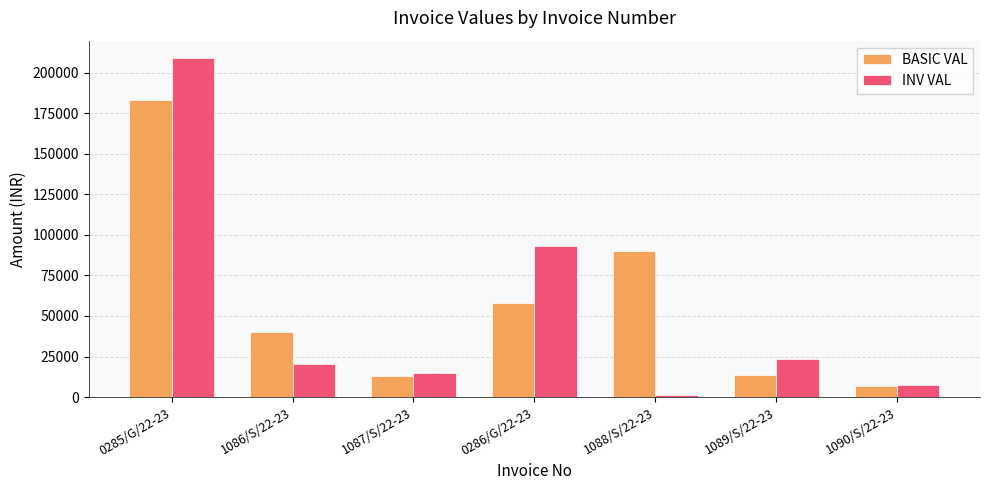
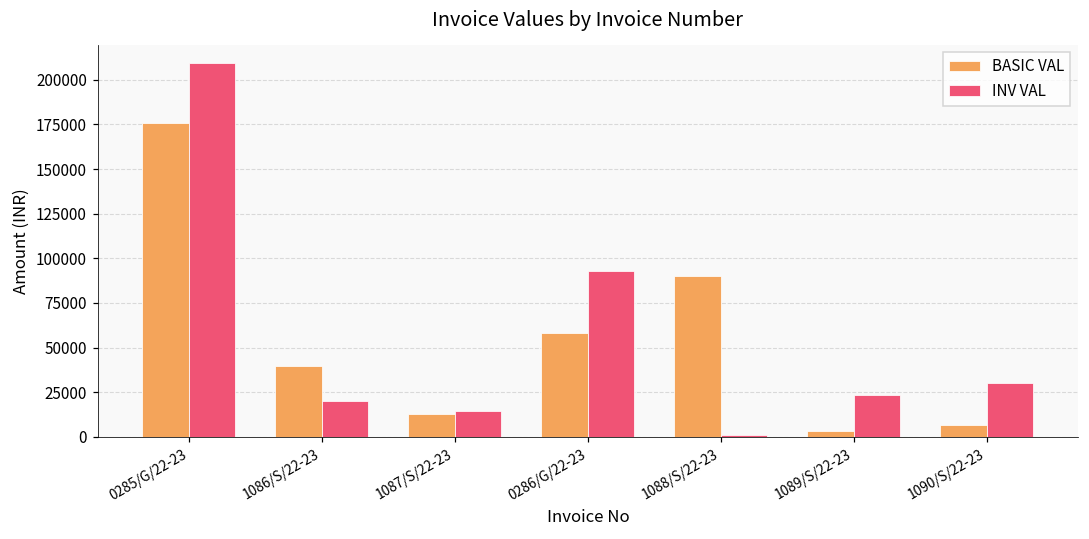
  {
    "BASIC VAL": {
-     "0285/G/22-23": 183000,
+     "0285/G/22-23": 176000,
      "1086/S/22-23": 40000,
      "1087/S/22-23": 13000,
      "0286/G/22-23": 58000,
      "1088/S/22-23": 90000,
-     "1089/S/22-23": 14000,
+     "1089/S/22-23": 3000,
      "1090/S/22-23": 7000
    },
    "INV VAL": {
      "0285/G/22-23": 209000,
      "1086/S/22-23": 20000,
      "1087/S/22-23": 15000,
      "0286/G/22-23": 93000,
      "1089/S/22-23": 23000,
-     "1090/S/22-23": 7000
+     "1090/S/22-23": 30000
    }
  }
